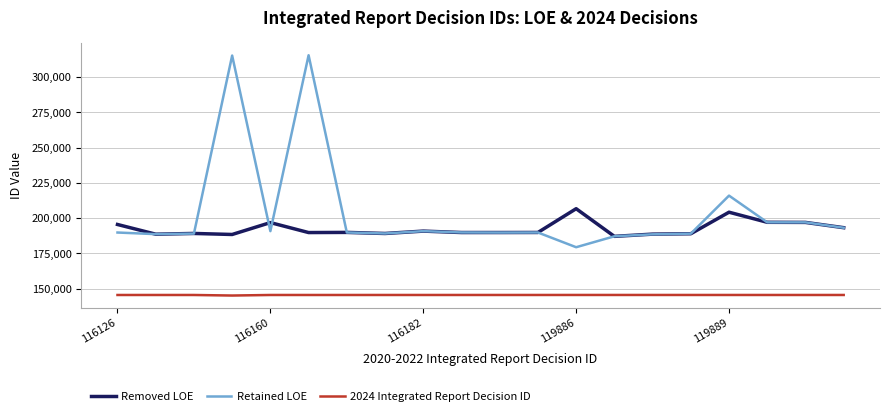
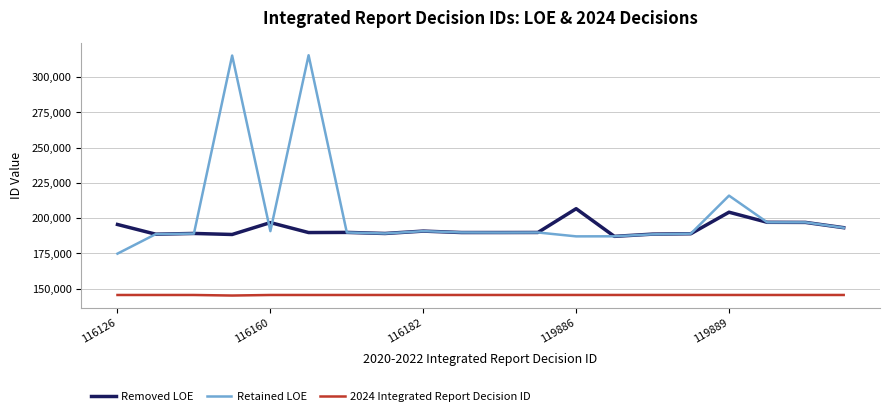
  {
    "Removed LOE": {
      "116126": "195,000",
      "116160": "197,000",
      "119886": "207,000",
      "119889": "204,000"
    },
    "Retained LOE": {
-     "116126": "190,000",
+     "116126": "175,000",
      "116160": "191,000",
-     "119886": "179,000",
+     "119886": "187,000",
      "119889": "216,000"
    },
    "2024 Integrated Report Decision ID": {
      "116126": "145,000",
      "116160": "145,000",
      "116182": "145,000",
      "119886": "145,000",
      "119889": "145,000"
    }
  }
